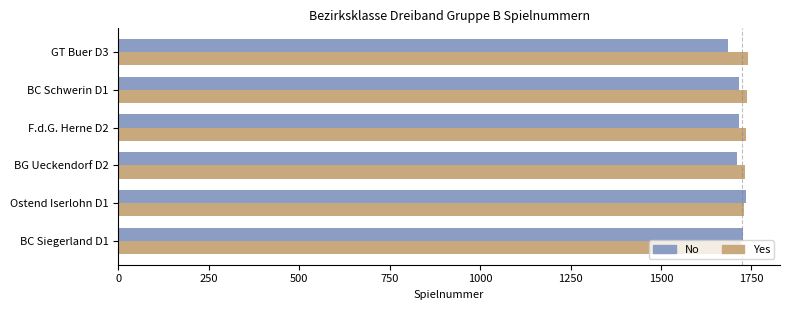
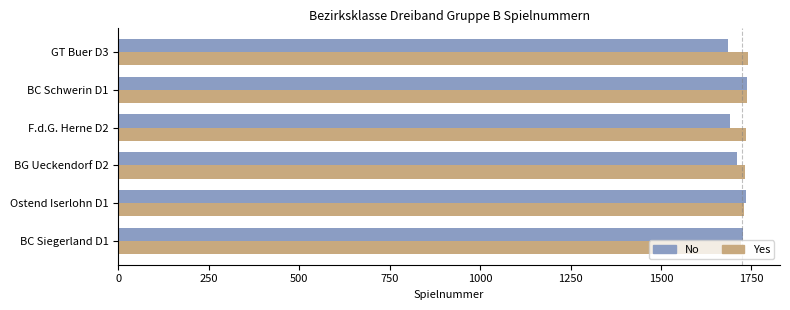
  {
    "No": {
      "GT Buer D3": 1690,
-     "BC Schwerin D1": 1720,
-     "F.d.G. Herne D2": 1720,
+     "BC Schwerin D1": 1740,
+     "F.d.G. Herne D2": 1690,
      "BG Ueckendorf D2": 1710,
      "Ostend Iserlohn D1": 1740,
      "BC Siegerland D1": 1730
    },
    "Yes": {
      "GT Buer D3": 1740,
      "BC Schwerin D1": 1740,
      "F.d.G. Herne D2": 1740,
      "BG Ueckendorf D2": 1730,
      "Ostend Iserlohn D1": 1730
    }
  }
